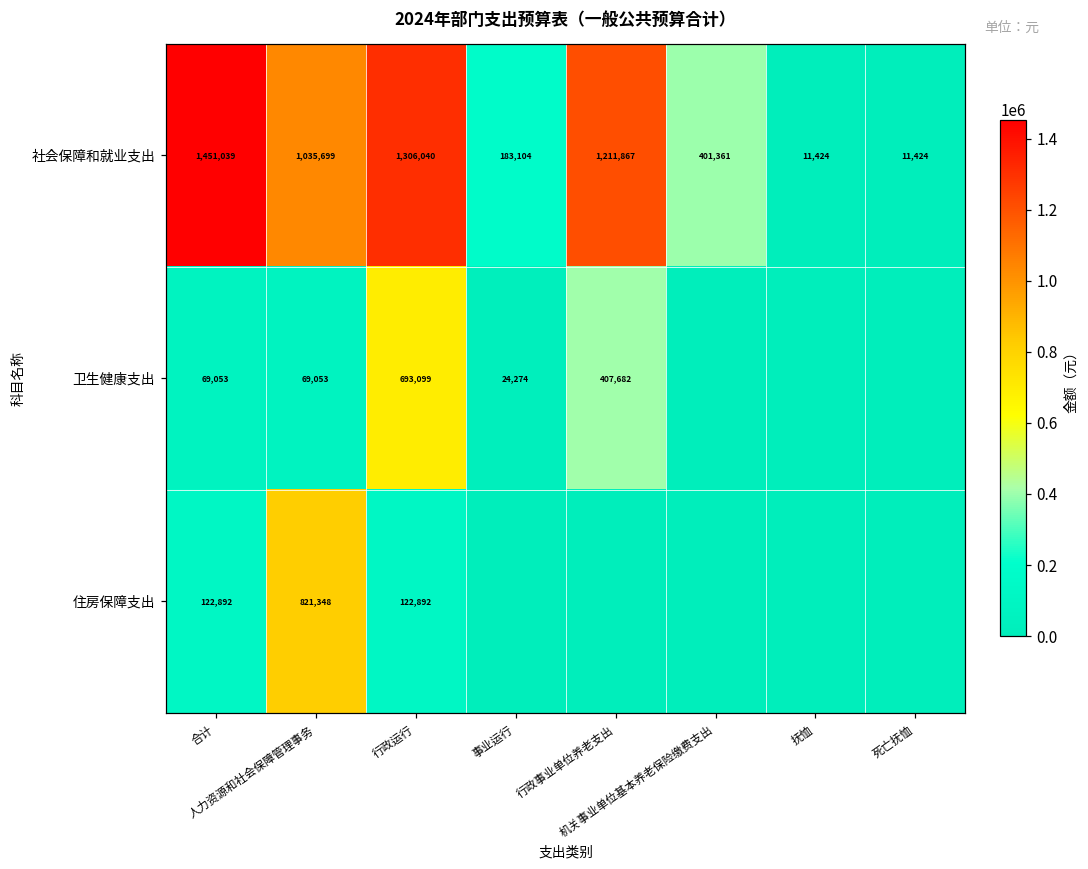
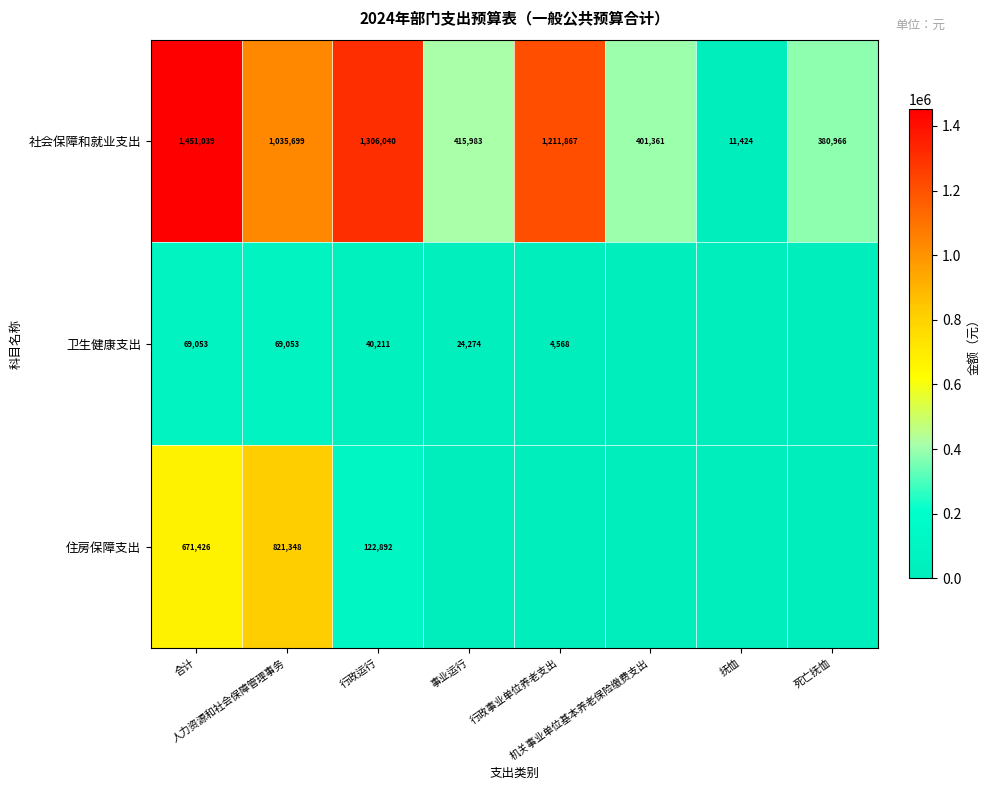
  {
    "社会保障和就业支出": {
      "合计": "1,451,039",
      "人力资源和社会保障管理事务": "1,035,699",
      "行政运行": "1,306,040",
-     "事业运行": "183,104",
+     "事业运行": "415,983",
      "行政事业单位养老支出": "1,211,867",
      "机关事业单位基本养老保险缴费支出": "401,361",
      "抚恤": "11,424",
-     "死亡抚恤": "11,424"
+     "死亡抚恤": "380,966"
    },
    "卫生健康支出": {
      "合计": "69,053",
      "人力资源和社会保障管理事务": "69,053",
-     "行政运行": "693,099",
+     "行政运行": "40,211",
      "事业运行": "24,274",
-     "行政事业单位养老支出": "407,682"
+     "行政事业单位养老支出": "4,568"
    },
    "住房保障支出": {
-     "合计": "122,892",
+     "合计": "671,426",
      "人力资源和社会保障管理事务": "821,348",
      "行政运行": "122,892"
    }
  }
